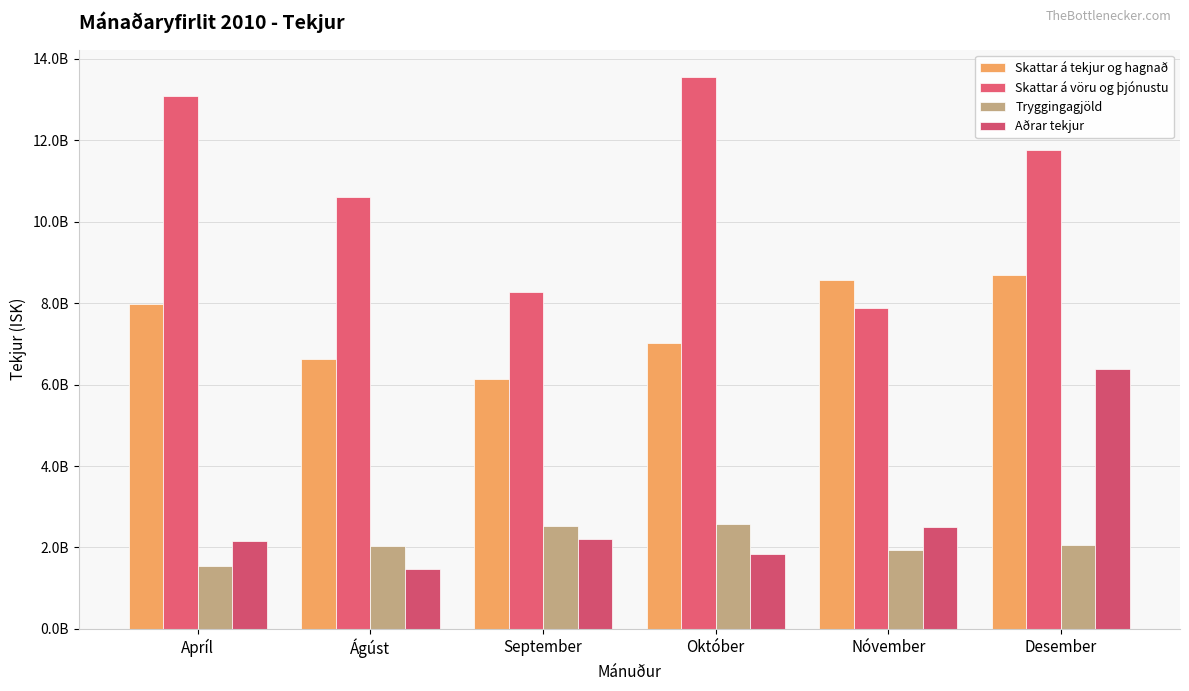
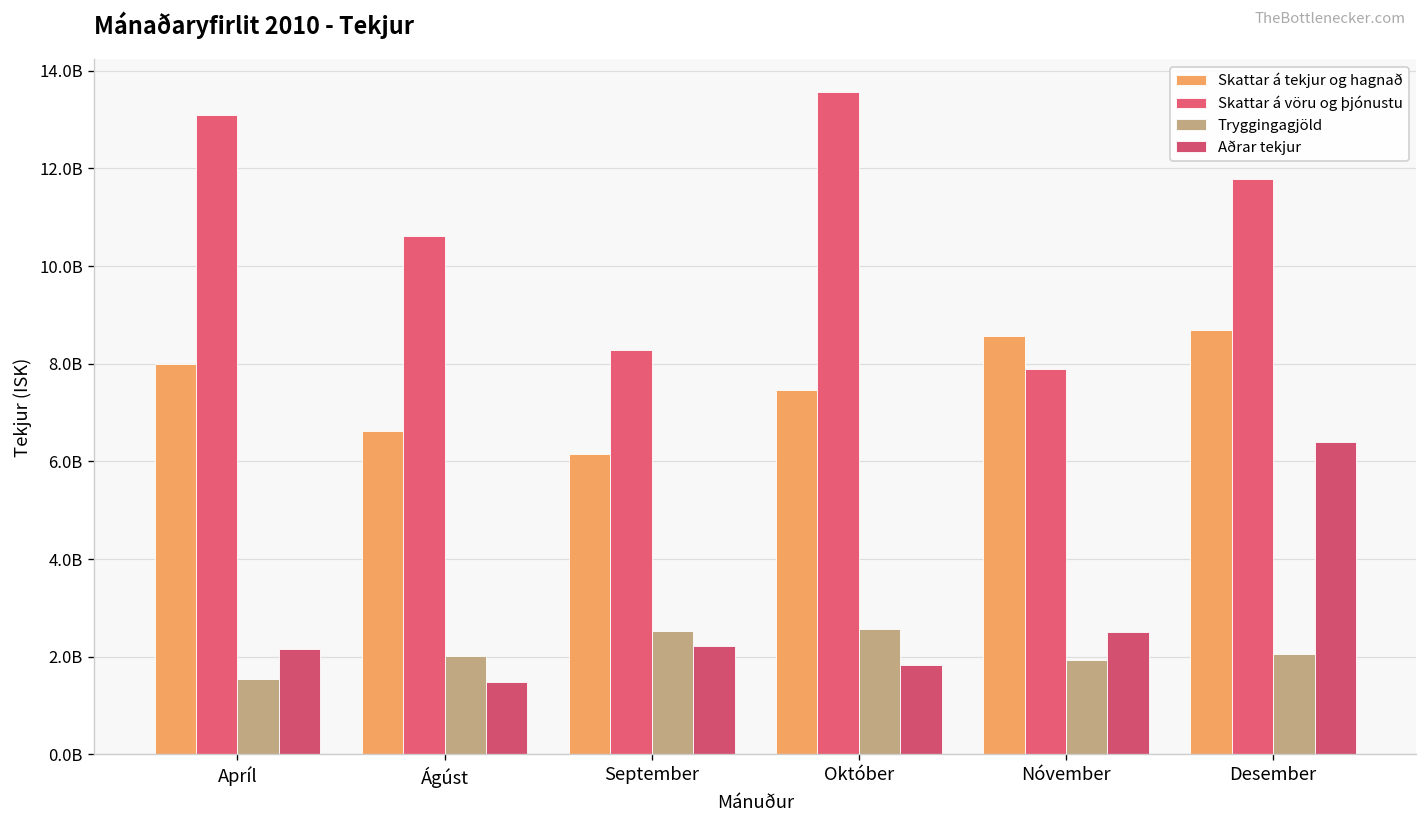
  {
    "Skattar á tekjur og hagnað": {
      "Apríl": 8000000000,
      "Ágúst": 6600000000,
      "September": 6100000000,
-     "Október": 7000000000,
+     "Október": 7500000000,
      "Nóvember": 8600000000,
      "Desember": 8700000000
    },
    "Tryggingagjöld": {
      "Apríl": 1500000000,
      "Ágúst": 2000000000,
      "September": 2500000000,
      "Október": 2600000000,
      "Nóvember": 1900000000,
      "Desember": 2100000000
    }
  }
